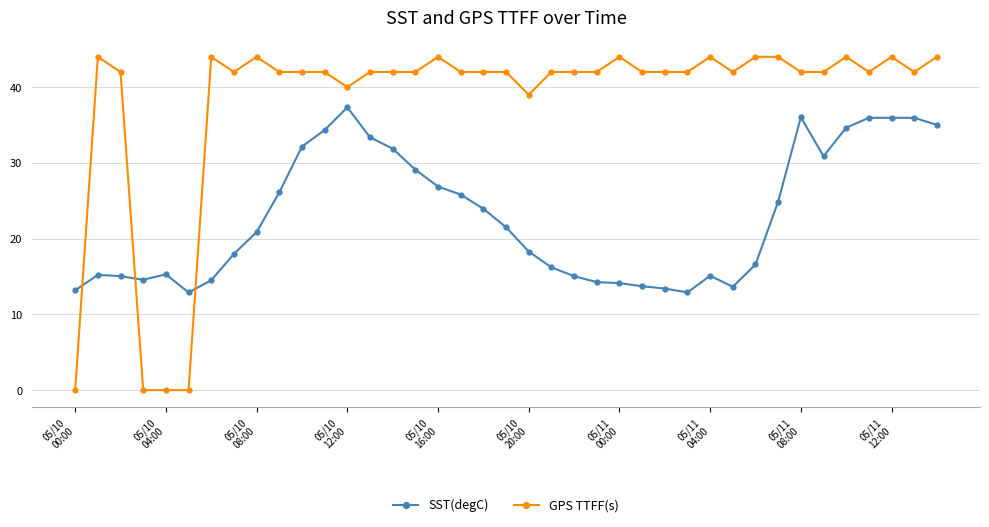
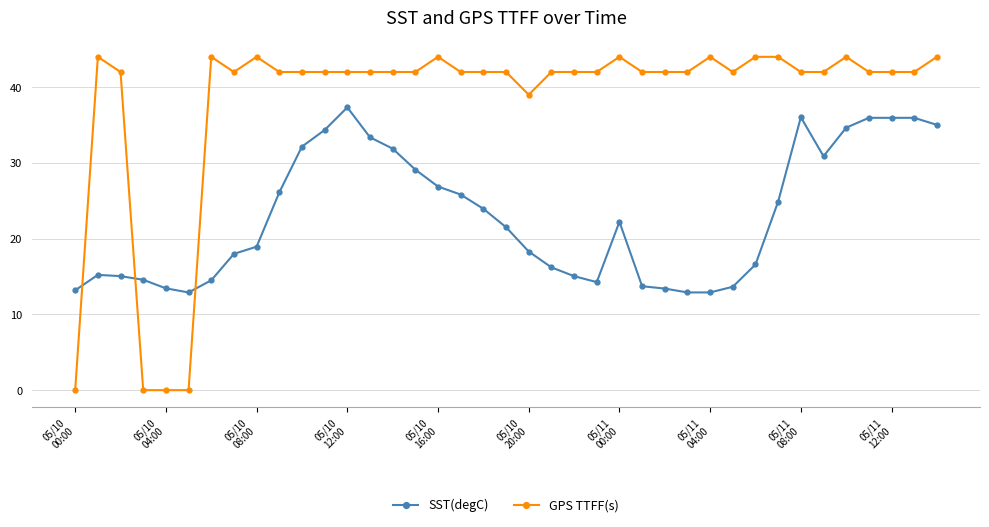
  {
    "SST(degC)": {
      "05/10 00:00": 13,
-     "05/10 04:00": 15,
-     "05/10 08:00": 21,
+     "05/10 04:00": 13,
+     "05/10 08:00": 19,
      "05/10 12:00": 37,
      "05/10 16:00": 27,
      "05/10 20:00": 18,
-     "05/11 00:00": 14,
-     "05/11 04:00": 15,
+     "05/11 00:00": 22,
+     "05/11 04:00": 13,
      "05/11 08:00": 36,
      "05/11 12:00": 36
    },
    "GPS TTFF(s)": {
      "05/10 00:00": 0,
      "05/10 04:00": 0,
      "05/10 08:00": 44,
-     "05/10 12:00": 40,
+     "05/10 12:00": 42,
      "05/10 16:00": 44,
      "05/10 20:00": 39,
      "05/11 00:00": 44,
      "05/11 04:00": 44,
      "05/11 08:00": 42,
-     "05/11 12:00": 44
+     "05/11 12:00": 42
    }
  }
